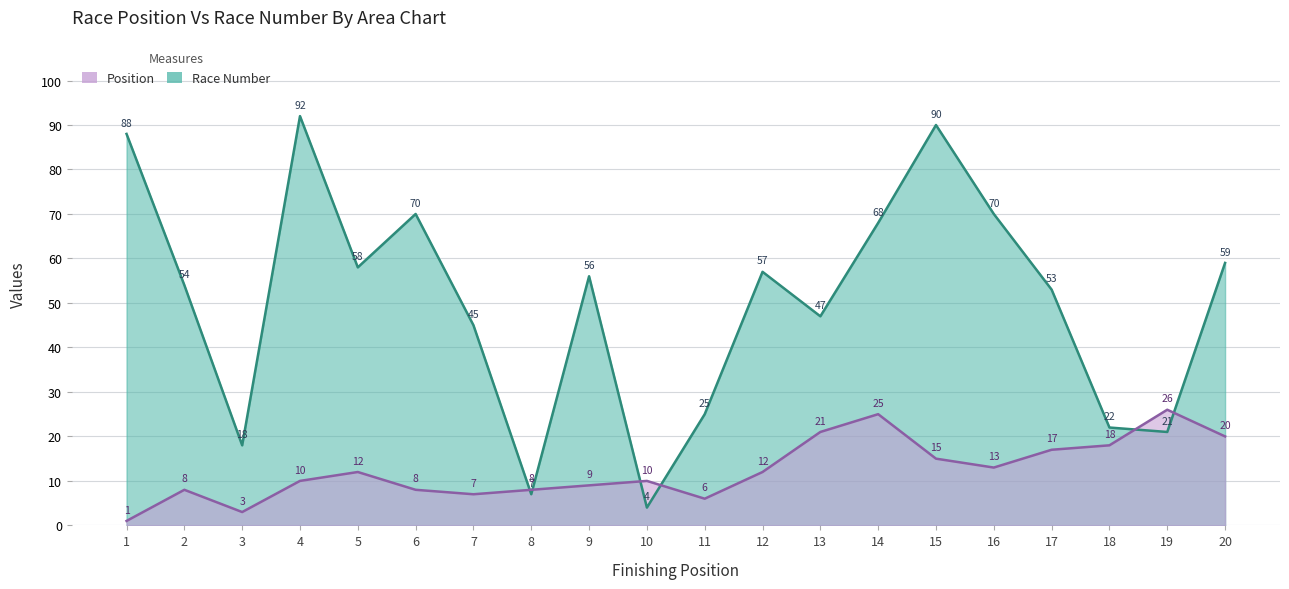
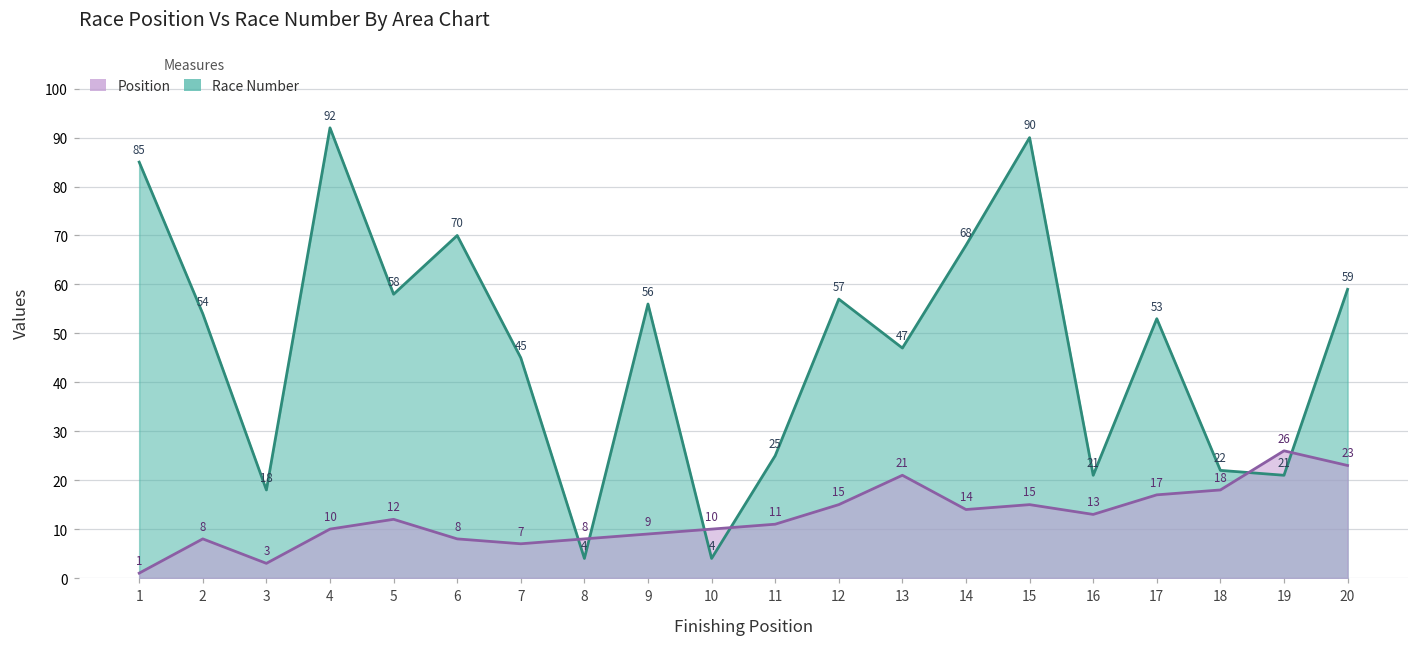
  {
    "Race Number": {
-     "1": 88,
+     "1": 85,
      "2": 54,
      "3": 18,
      "4": 92,
      "5": 58,
      "6": 70,
      "7": 45,
-     "8": 7,
+     "8": 4,
      "9": 56,
      "10": 4,
      "11": 25,
      "12": 57,
      "13": 47,
      "14": 68,
      "15": 90,
-     "16": 70,
+     "16": 21,
      "17": 53,
      "18": 22,
      "19": 21,
      "20": 59
    },
    "Position": {
      "1": 1,
      "2": 8,
      "3": 3,
      "4": 10,
      "5": 12,
      "6": 8,
      "7": 7,
      "9": 9,
      "10": 10,
-     "11": 6,
-     "12": 12,
+     "11": 11,
+     "12": 15,
      "13": 21,
-     "14": 25,
+     "14": 14,
      "15": 15,
      "16": 13,
      "17": 17,
      "19": 26,
-     "20": 20
+     "20": 23
    }
  }
